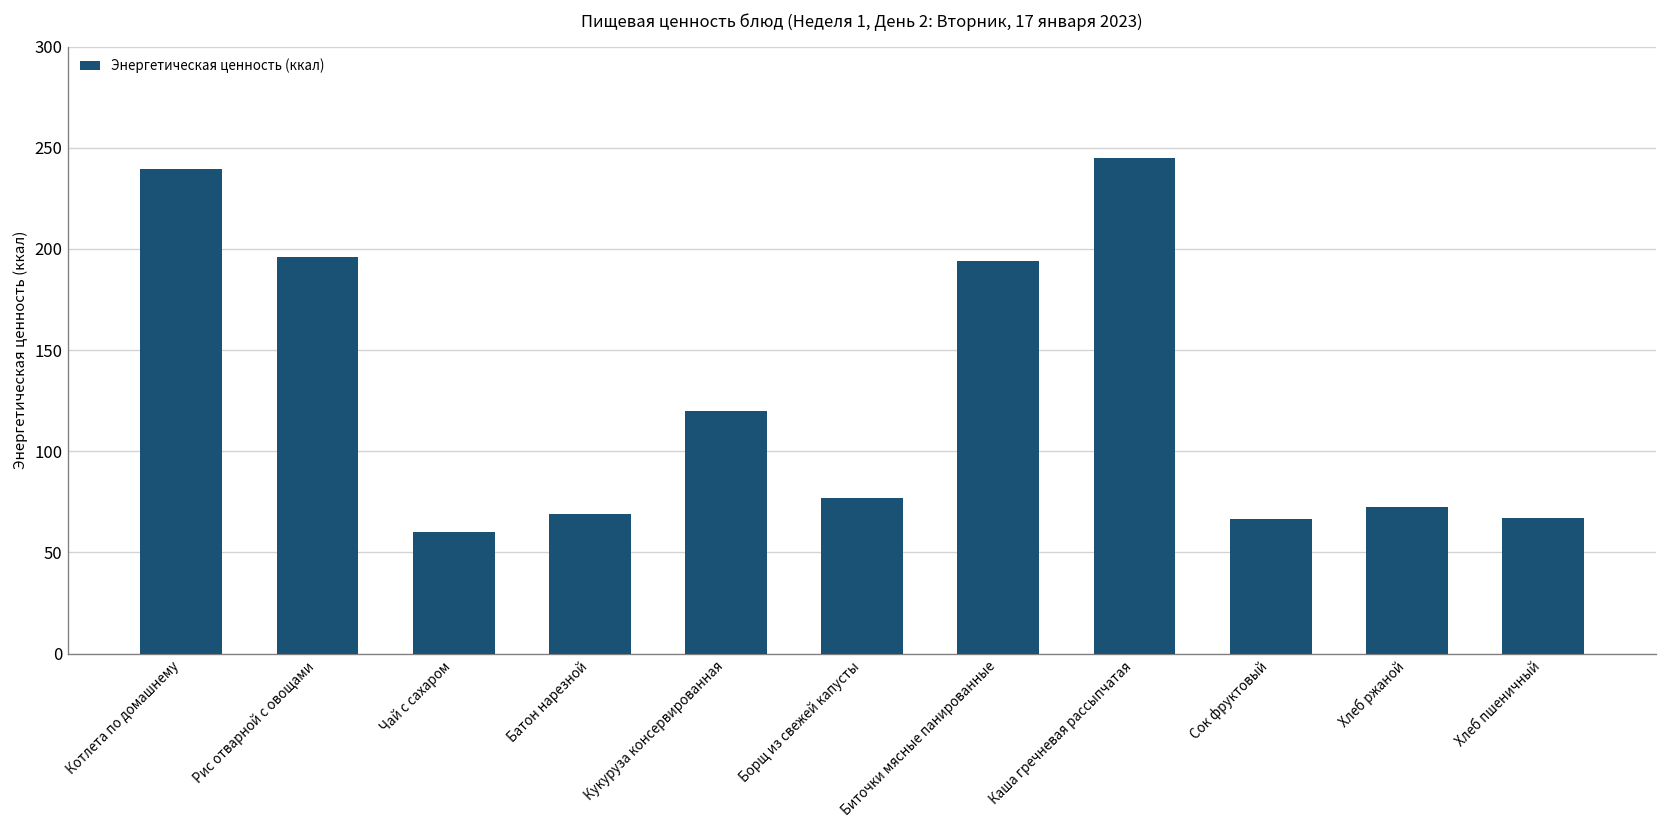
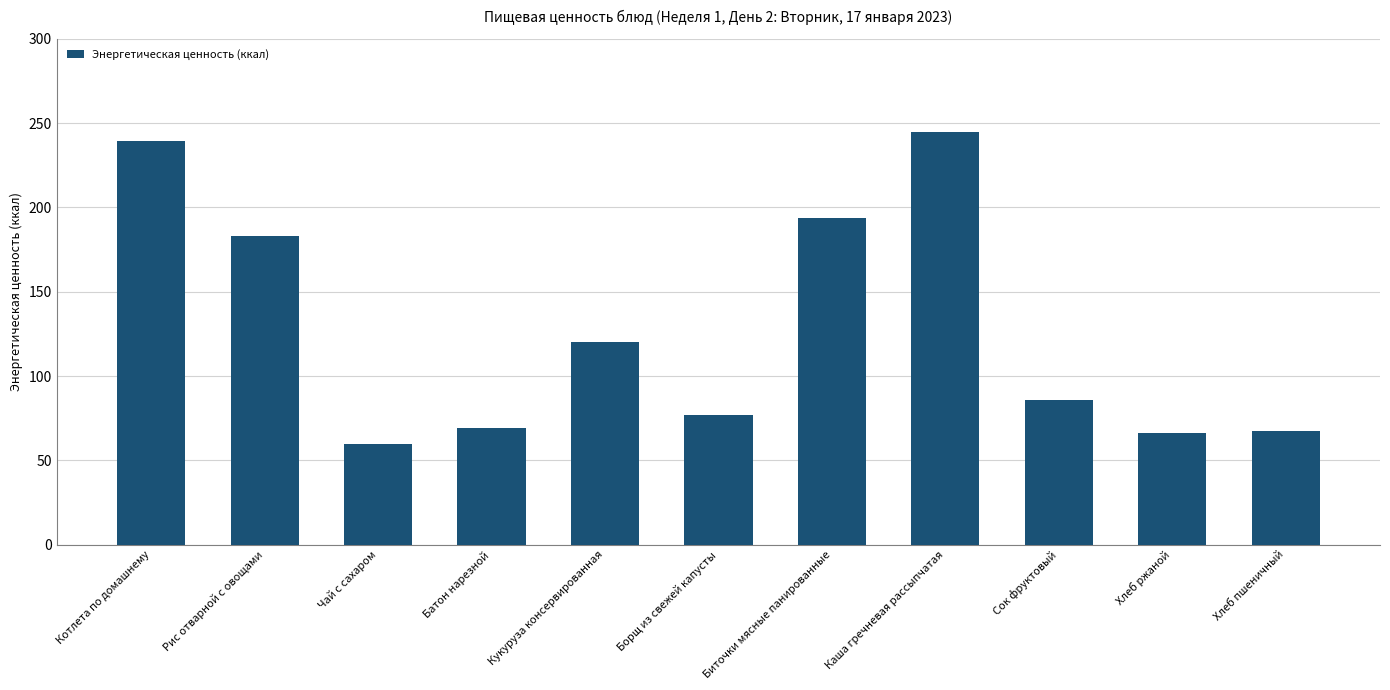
  {
    "Котлета по домашнему": 239,
-   "Рис отварной с овощами": 196,
+   "Рис отварной с овощами": 183,
    "Чай с сахаром": 60,
    "Батон нарезной": 69,
    "Кукуруза консервированная": 120,
    "Борщ из свежей капусты": 77,
    "Биточки мясные панированные": 194,
    "Каша гречневая рассыпчатая": 245,
-   "Сок фруктовый": 66,
-   "Хлеб ржаной": 73,
+   "Сок фруктовый": 86,
+   "Хлеб ржаной": 66,
    "Хлеб пшеничный": 67
  }
